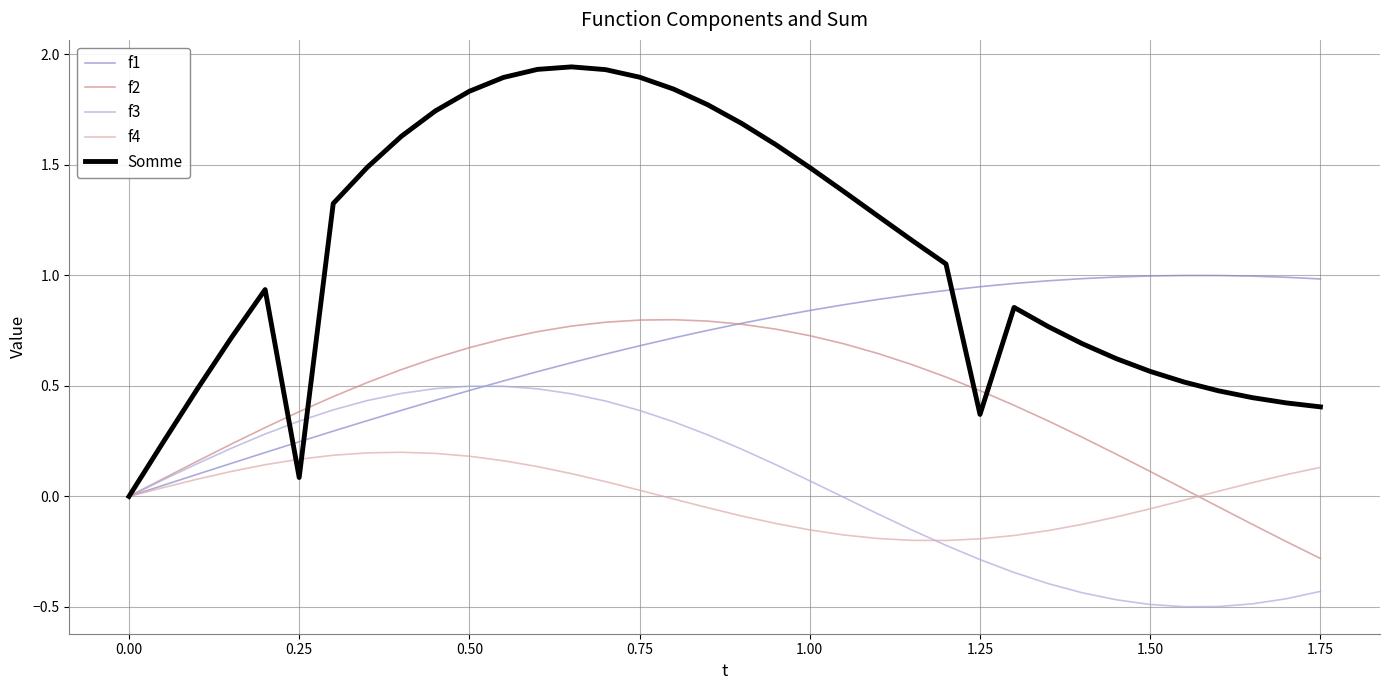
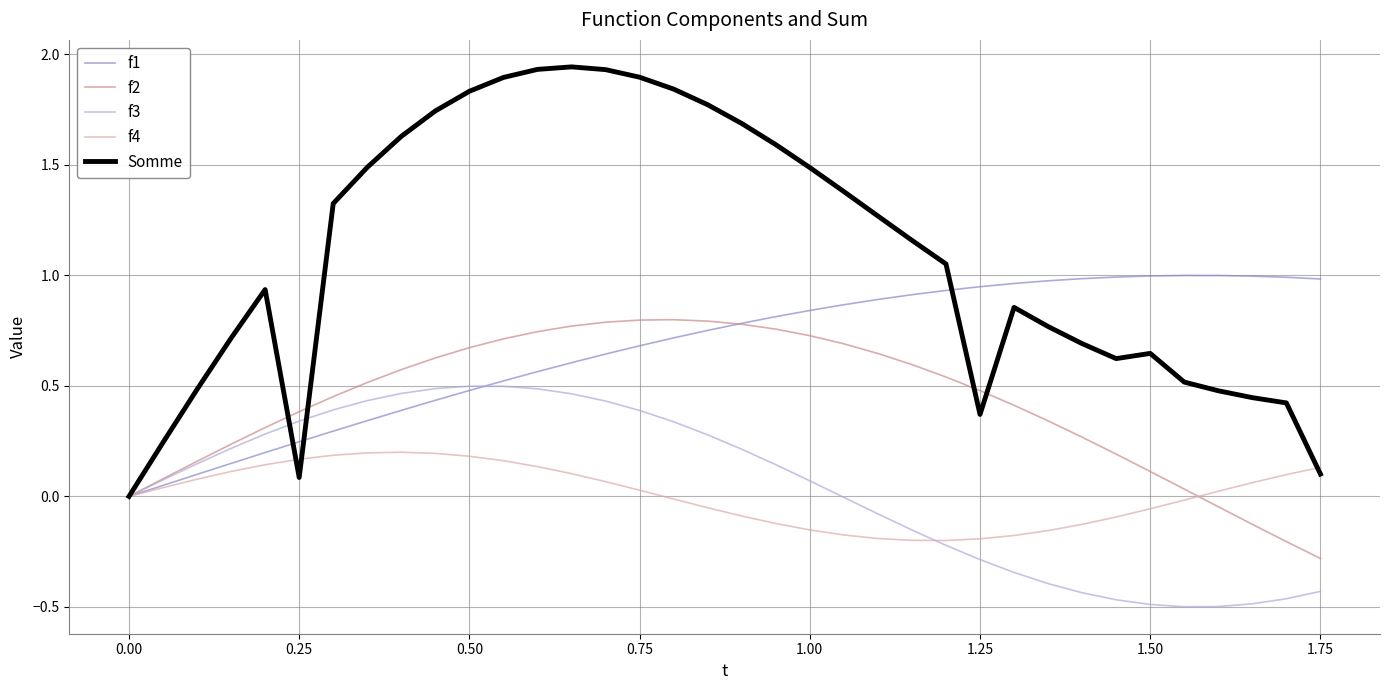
  {
    "Somme": {
      "0.25": 0.09,
      "0.50": 1.83,
      "0.75": 1.90,
      "1.00": 1.49,
      "1.25": 0.37,
-     "1.50": 0.57,
-     "1.75": 0.41
+     "1.50": 0.65,
+     "1.75": 0.10
    }
  }
